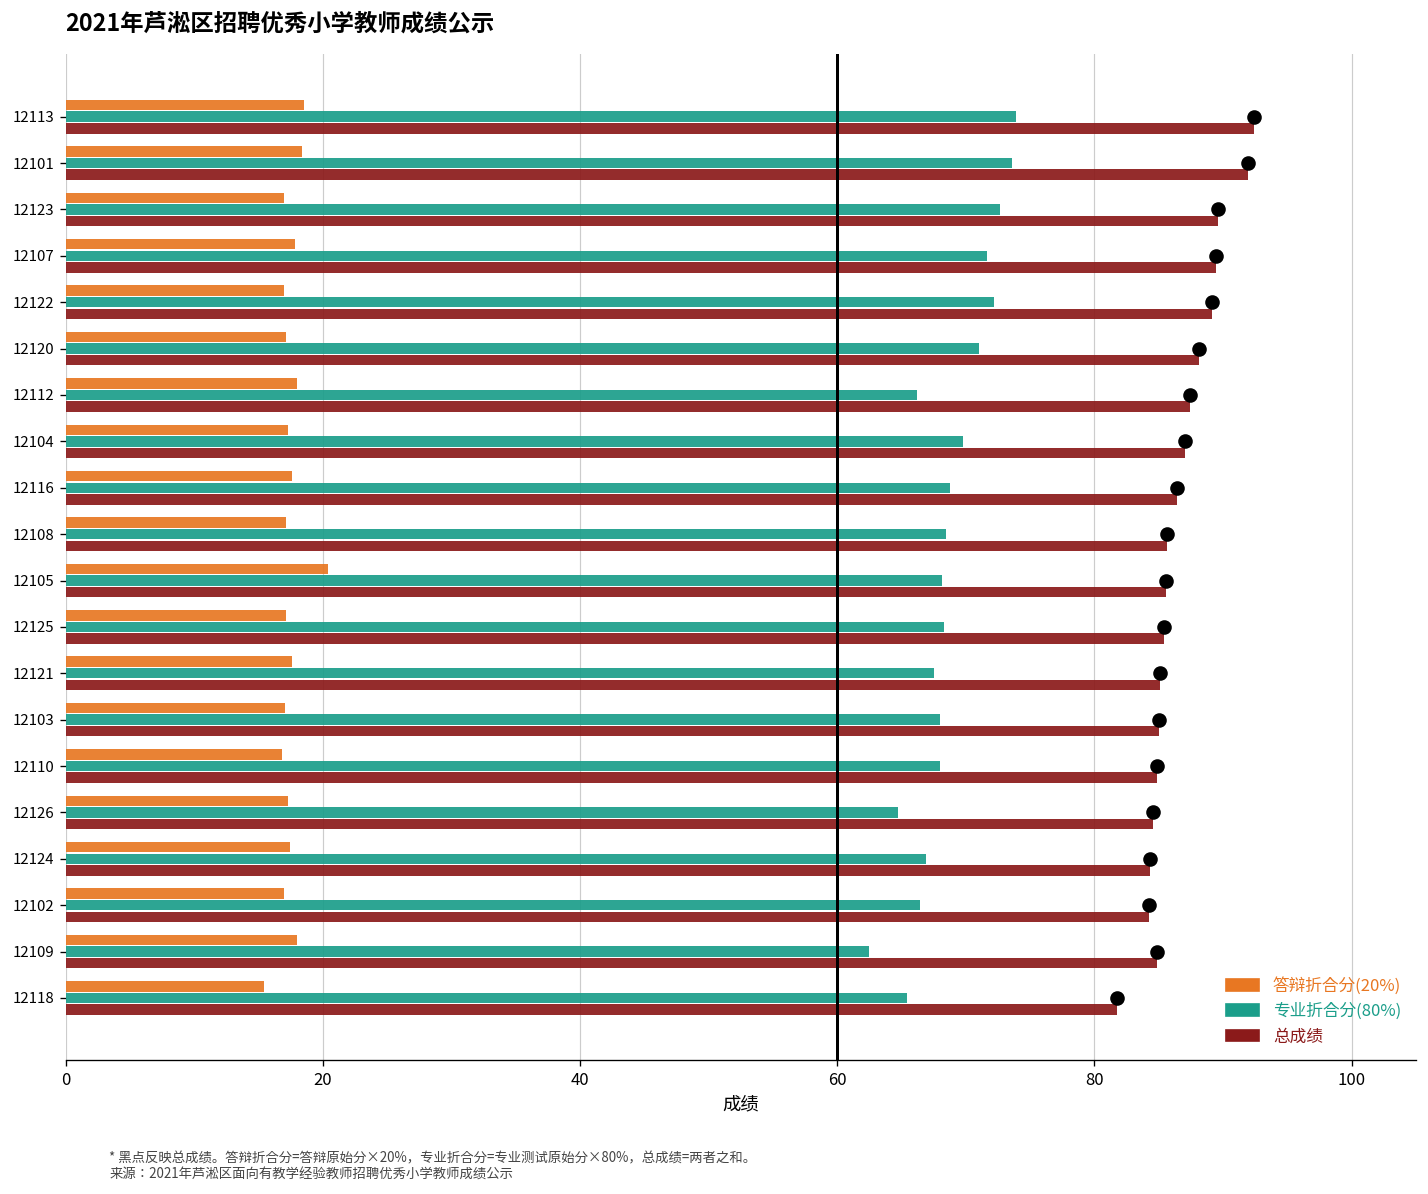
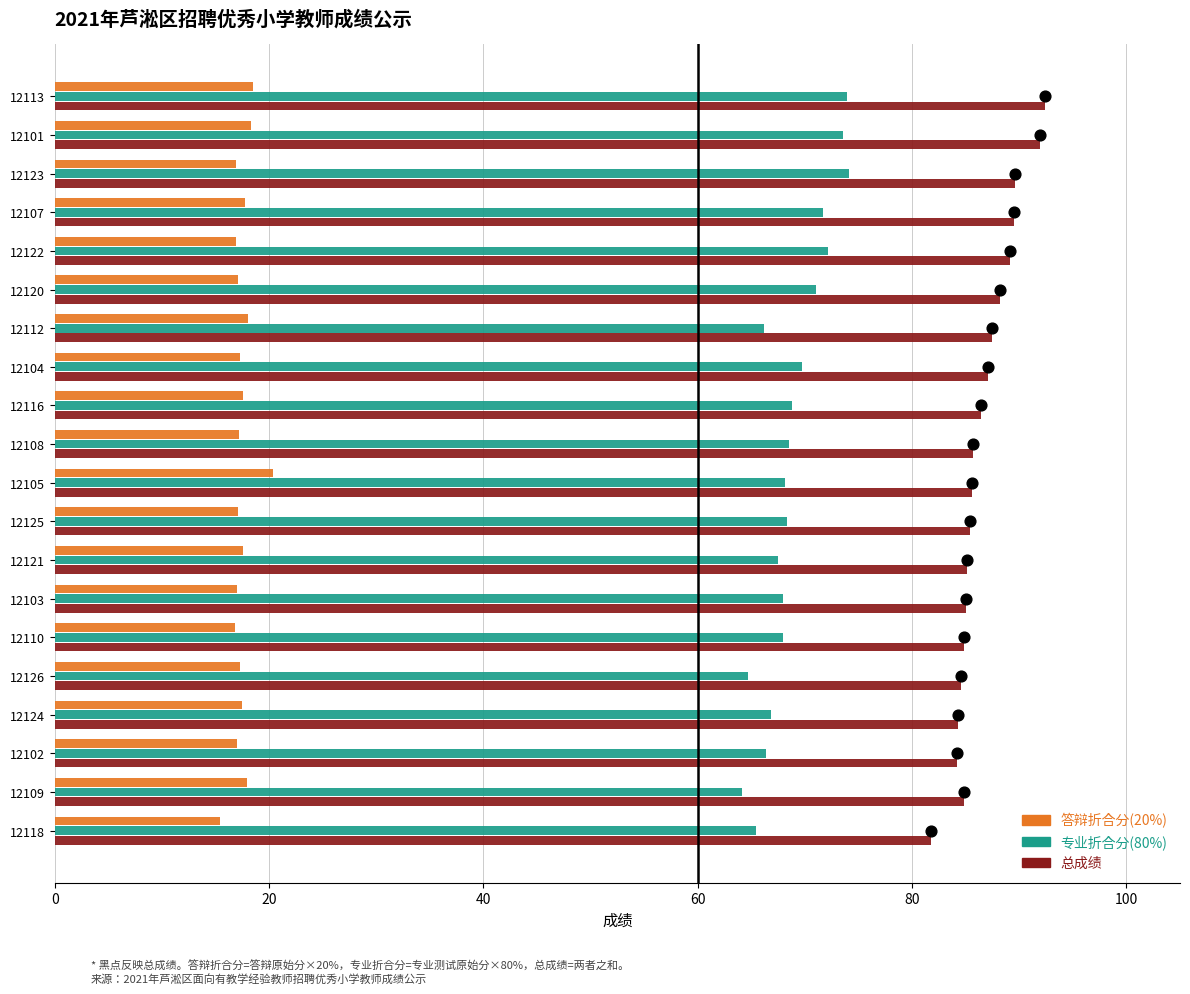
  {
    "答辩折合分(20%)": {
      "12113": 18.5,
      "12101": 18.4,
      "12123": 17.0,
      "12107": 17.8,
      "12122": 17.0,
      "12120": 17.1,
      "12112": 18.0,
      "12104": 17.3,
      "12116": 17.6,
      "12108": 17.2,
      "12105": 20.4,
      "12125": 17.1,
      "12121": 17.6,
      "12103": 17.0,
      "12110": 16.8,
      "12126": 17.3,
      "12124": 17.4,
      "12102": 17.0,
      "12109": 18.0,
      "12118": 15.4
    },
    "专业折合分(80%)": {
      "12113": 73.9,
      "12101": 73.6,
-     "12123": 72.6,
+     "12123": 74.1,
      "12107": 71.7,
      "12122": 72.2,
      "12120": 71.0,
      "12112": 66.2,
      "12104": 69.8,
      "12116": 68.8,
      "12108": 68.5,
      "12105": 68.2,
      "12125": 68.3,
      "12121": 67.5,
      "12103": 68.0,
      "12110": 68.0,
      "12126": 64.7,
      "12124": 66.9,
      "12102": 66.4,
-     "12109": 62.5,
+     "12109": 64.2,
      "12118": 65.4
    },
    "总成绩": {
      "12113": 92.4,
      "12101": 92.0,
      "12123": 89.6,
      "12107": 89.5,
      "12122": 89.1,
      "12120": 88.2,
      "12112": 87.4,
      "12104": 87.0,
      "12116": 86.4,
      "12108": 85.6,
      "12105": 85.6,
      "12125": 85.4,
      "12121": 85.1,
      "12103": 85.0,
      "12110": 84.8,
      "12126": 84.5,
      "12124": 84.3,
      "12102": 84.2,
      "12109": 84.8,
      "12118": 81.8
    }
  }
